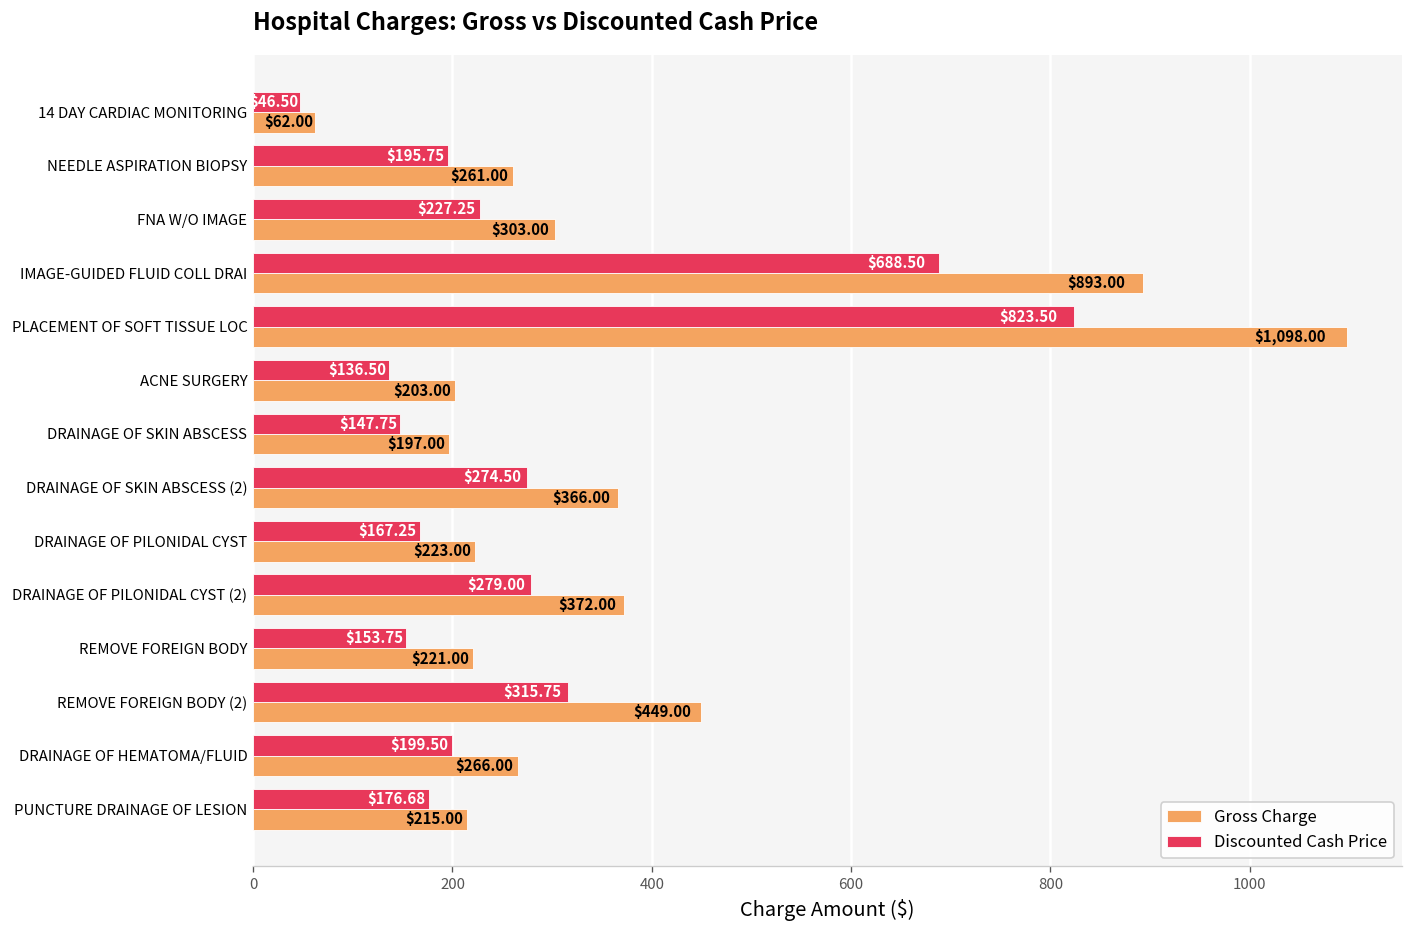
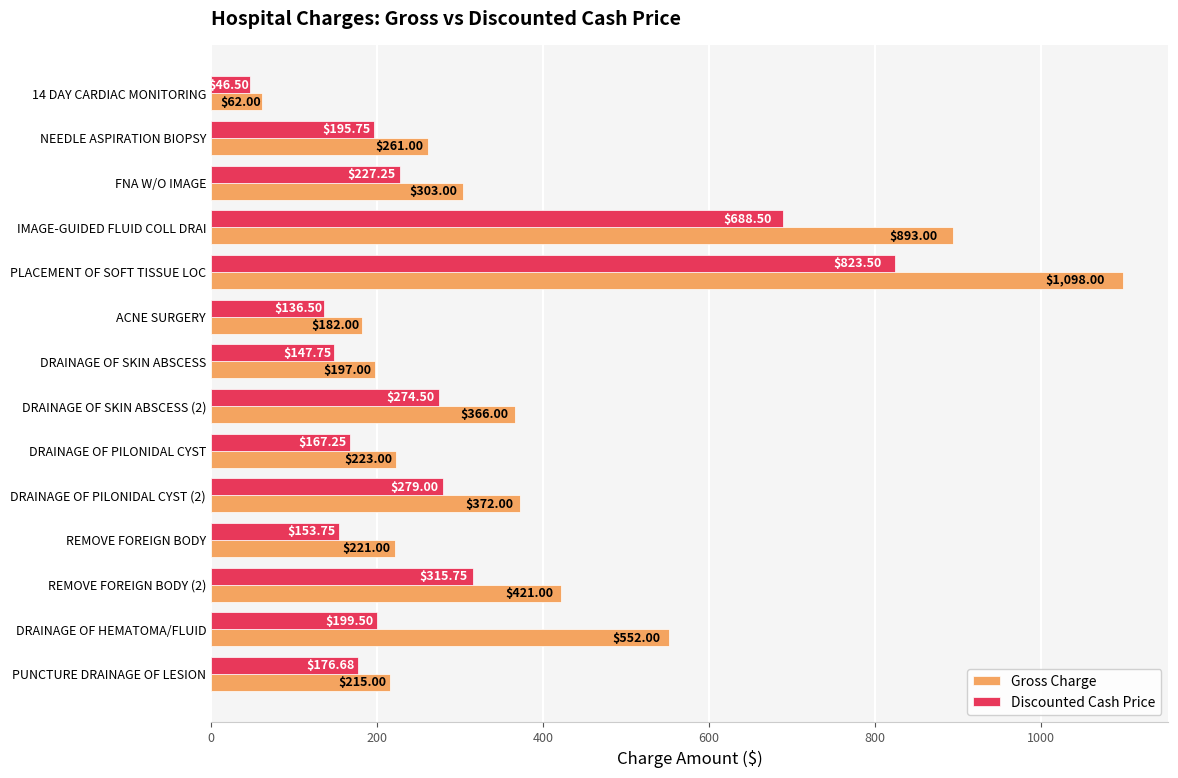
  {
    "Gross Charge": {
      "14 DAY CARDIAC MONITORING": "$62.00",
      "NEEDLE ASPIRATION BIOPSY": "$261.00",
      "FNA W/O IMAGE": "$303.00",
      "IMAGE-GUIDED FLUID COLL DRAI": "$893.00",
      "PLACEMENT OF SOFT TISSUE LOC": "$1,098.00",
-     "ACNE SURGERY": "$203.00",
+     "ACNE SURGERY": "$182.00",
      "DRAINAGE OF SKIN ABSCESS": "$197.00",
      "DRAINAGE OF SKIN ABSCESS (2)": "$366.00",
      "DRAINAGE OF PILONIDAL CYST": "$223.00",
      "DRAINAGE OF PILONIDAL CYST (2)": "$372.00",
      "REMOVE FOREIGN BODY": "$221.00",
-     "REMOVE FOREIGN BODY (2)": "$449.00",
-     "DRAINAGE OF HEMATOMA/FLUID": "$266.00",
+     "REMOVE FOREIGN BODY (2)": "$421.00",
+     "DRAINAGE OF HEMATOMA/FLUID": "$552.00",
      "PUNCTURE DRAINAGE OF LESION": "$215.00"
    },
    "Discounted Cash Price": {
      "14 DAY CARDIAC MONITORING": "$46.50",
      "NEEDLE ASPIRATION BIOPSY": "$195.75",
      "FNA W/O IMAGE": "$227.25",
      "IMAGE-GUIDED FLUID COLL DRAI": "$688.50",
      "PLACEMENT OF SOFT TISSUE LOC": "$823.50",
      "ACNE SURGERY": "$136.50",
      "DRAINAGE OF SKIN ABSCESS": "$147.75",
      "DRAINAGE OF SKIN ABSCESS (2)": "$274.50",
      "DRAINAGE OF PILONIDAL CYST": "$167.25",
      "DRAINAGE OF PILONIDAL CYST (2)": "$279.00",
      "REMOVE FOREIGN BODY": "$153.75",
      "REMOVE FOREIGN BODY (2)": "$315.75",
      "DRAINAGE OF HEMATOMA/FLUID": "$199.50",
      "PUNCTURE DRAINAGE OF LESION": "$176.68"
    }
  }
